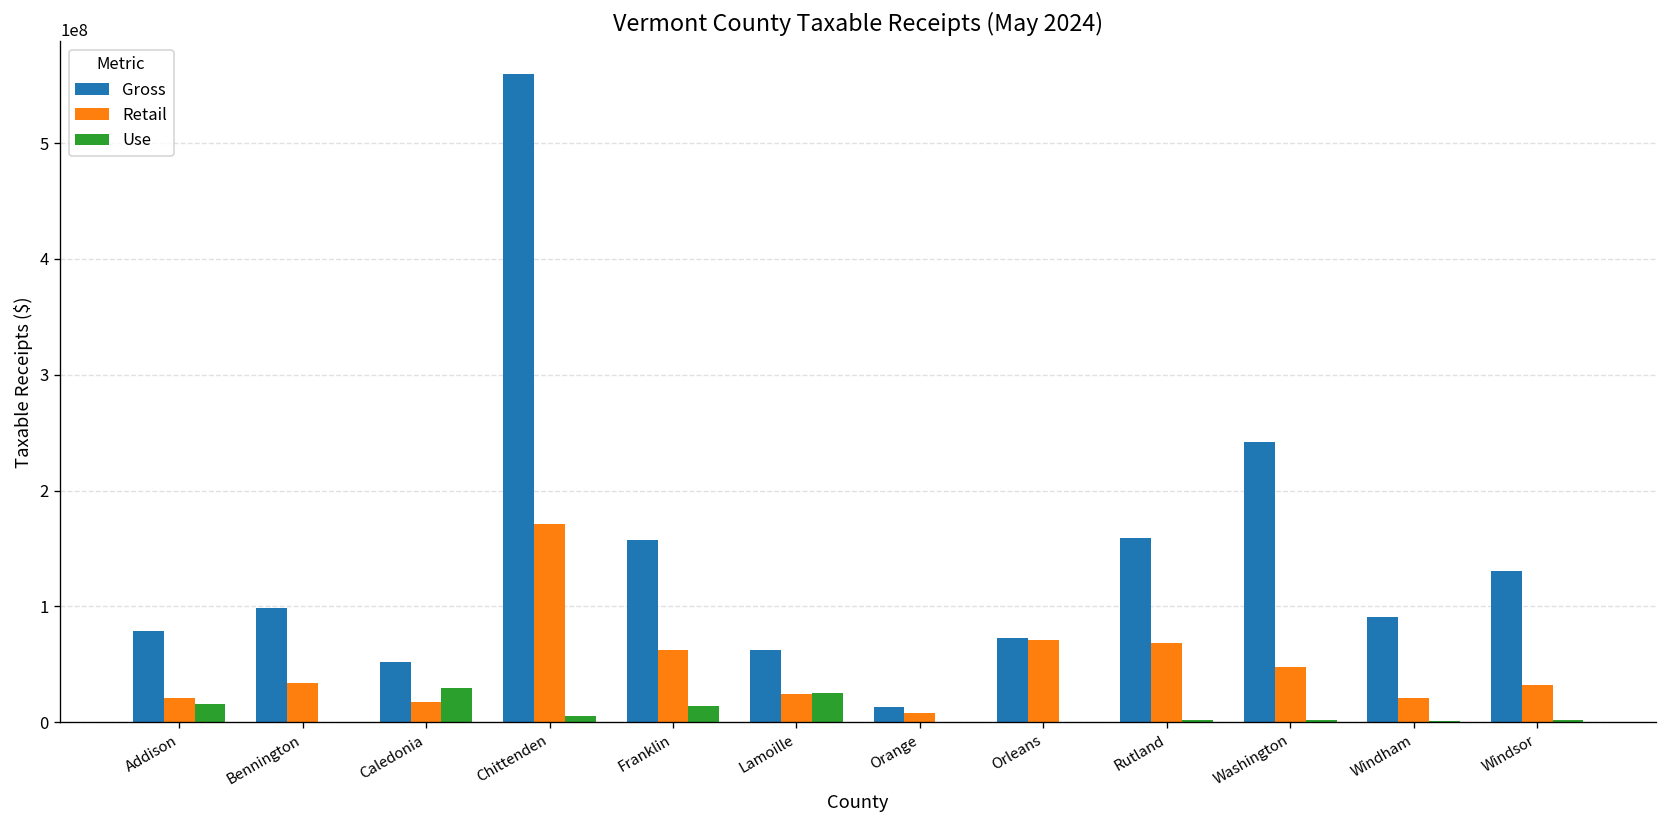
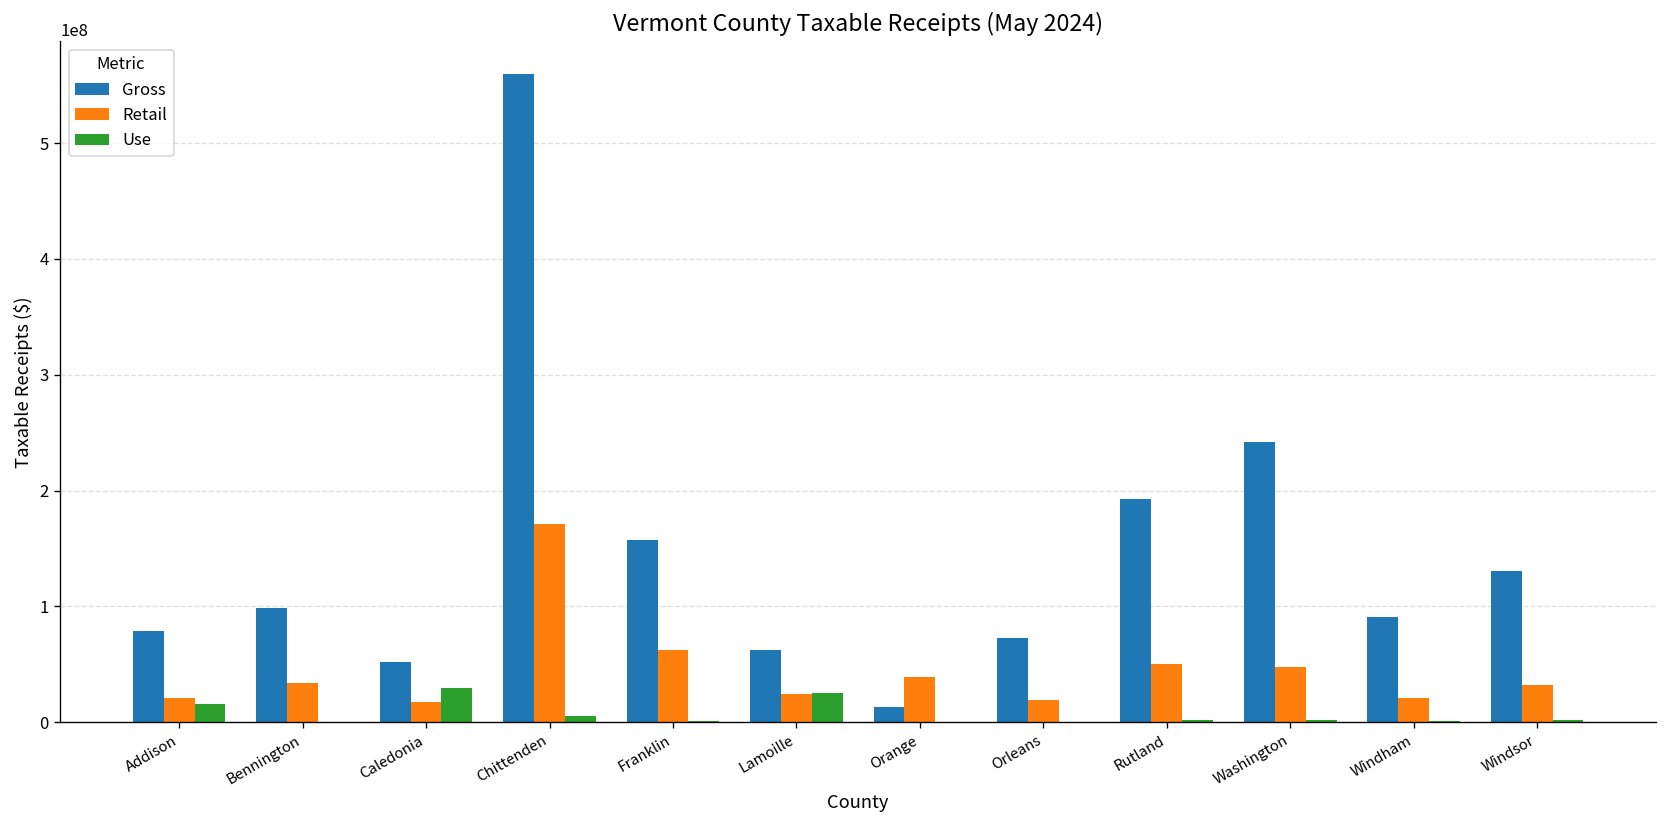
  {
    "Gross": {
      "Addison": 80000000,
      "Bennington": 100000000,
      "Caledonia": 50000000,
      "Chittenden": 560000000,
      "Franklin": 160000000,
      "Lamoille": 60000000,
      "Orange": 10000000,
      "Orleans": 70000000,
-     "Rutland": 160000000,
+     "Rutland": 190000000,
      "Washington": 240000000,
      "Windham": 90000000,
      "Windsor": 130000000
    },
    "Retail": {
      "Addison": 20000000,
      "Bennington": 30000000,
      "Caledonia": 20000000,
      "Chittenden": 170000000,
      "Franklin": 60000000,
      "Lamoille": 20000000,
-     "Orange": 10000000,
-     "Orleans": 70000000,
-     "Rutland": 70000000,
+     "Orange": 40000000,
+     "Orleans": 20000000,
+     "Rutland": 50000000,
      "Washington": 50000000,
      "Windham": 20000000,
      "Windsor": 30000000
    },
    "Use": {
      "Addison": 20000000,
      "Caledonia": 30000000,
      "Chittenden": 10000000,
-     "Franklin": 10000000,
+     "Franklin": 0,
      "Lamoille": 30000000
    }
  }
